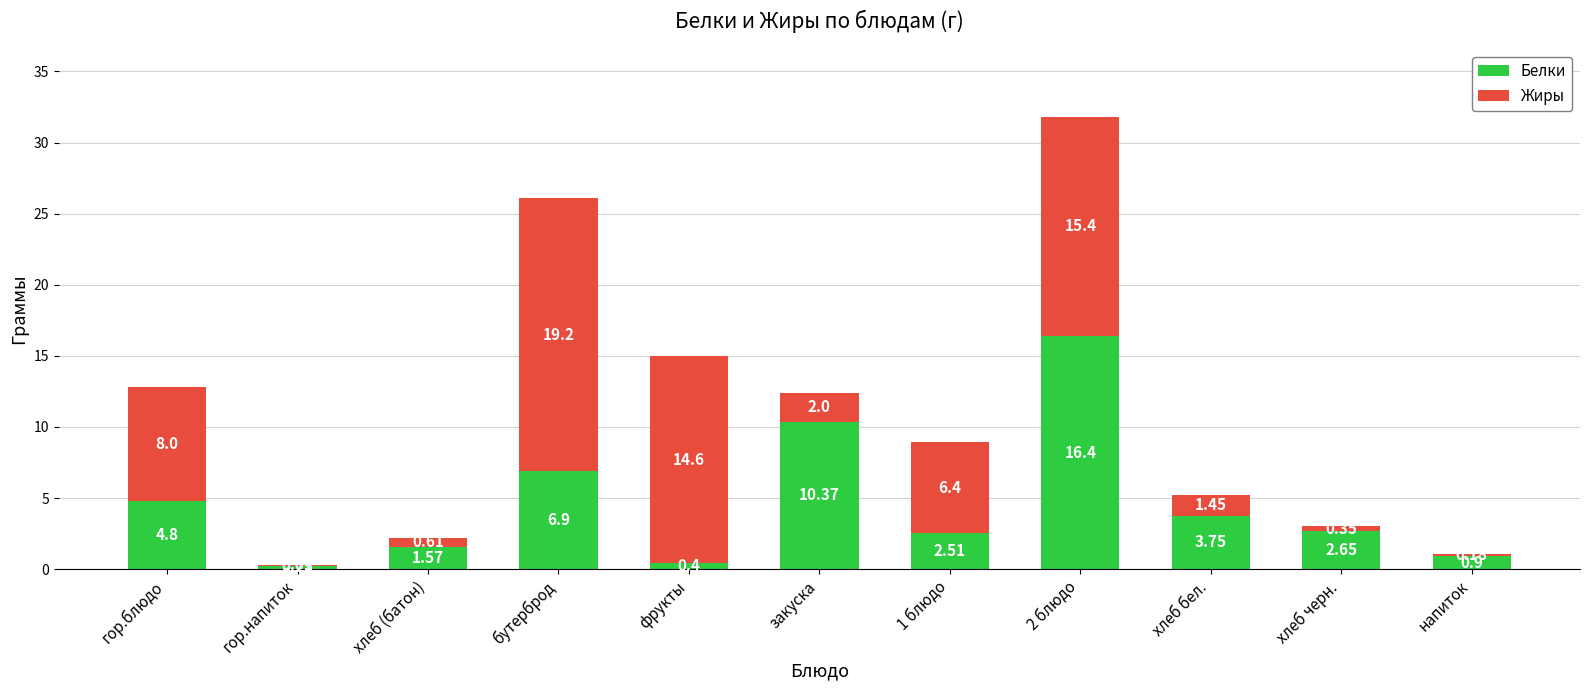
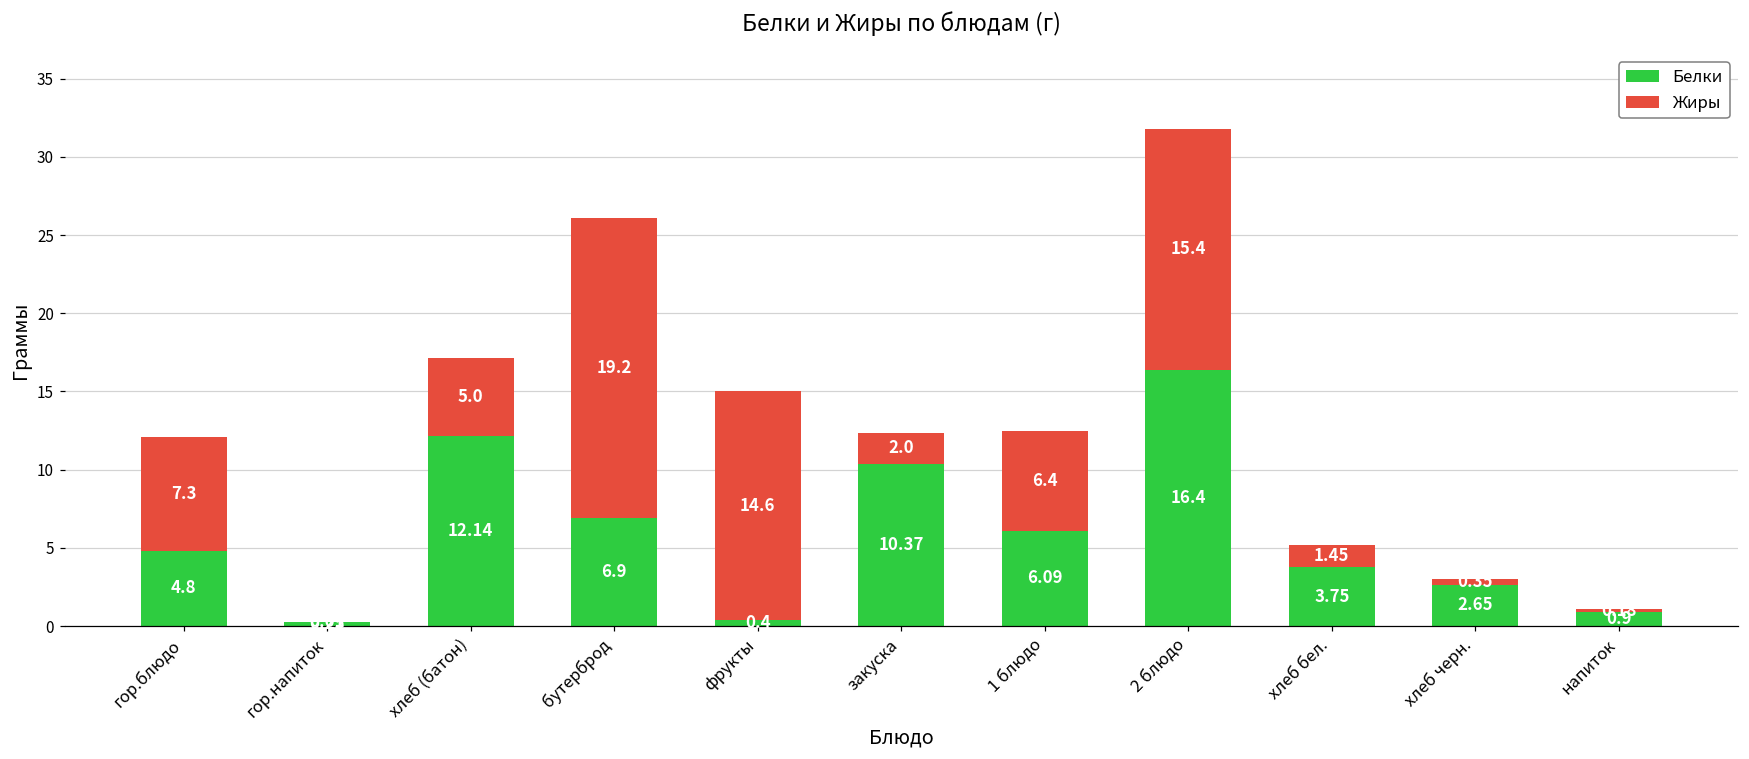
  {
    "Белки": {
      "гор.блюдо": 4.8,
-     "хлеб (батон)": 1.57,
+     "хлеб (батон)": 12.14,
      "бутерброд": 6.9,
      "фрукты": 0.4,
      "закуска": 10.37,
-     "1 блюдо": 2.51,
+     "1 блюдо": 6.09,
      "2 блюдо": 16.4,
      "хлеб бел.": 3.75,
      "хлеб черн.": 2.65,
      "напиток": 0.9
    },
    "Жиры": {
-     "гор.блюдо": 8.0,
-     "хлеб (батон)": 0.61,
+     "гор.блюдо": 7.3,
+     "хлеб (батон)": 5.0,
      "бутерброд": 19.2,
      "фрукты": 14.6,
      "закуска": 2.0,
      "1 блюдо": 6.4,
      "2 блюдо": 15.4,
      "хлеб бел.": 1.45,
      "хлеб черн.": 0.35
    }
  }
